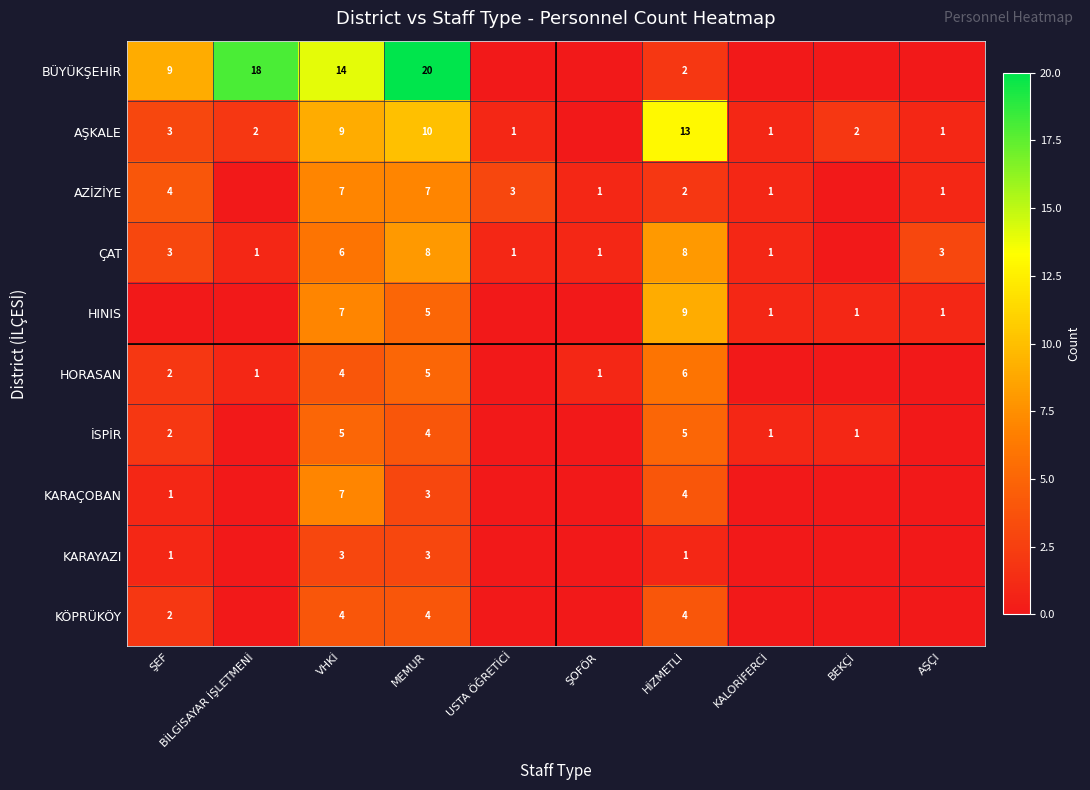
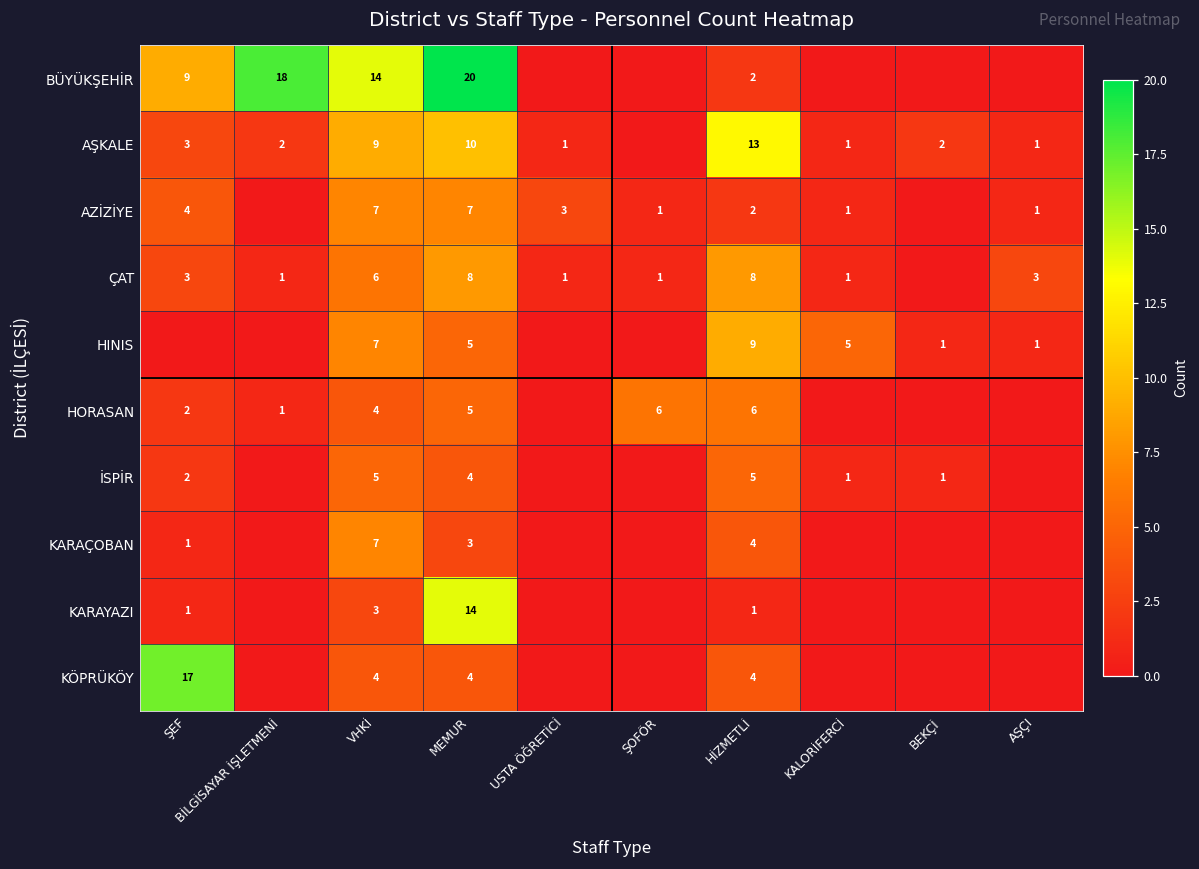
  {
    "BÜYÜKŞEHİR": {
      "ŞEF": 9,
      "BİLGİSAYAR İŞLETMENİ": 18,
      "VHKİ": 14,
      "MEMUR": 20,
      "HİZMETLİ": 2
    },
    "AŞKALE": {
      "ŞEF": 3,
      "BİLGİSAYAR İŞLETMENİ": 2,
      "VHKİ": 9,
      "MEMUR": 10,
      "USTA ÖĞRETİCİ": 1,
      "HİZMETLİ": 13,
      "KALORİFERCİ": 1,
      "BEKÇİ": 2,
      "AŞÇI": 1
    },
    "AZİZİYE": {
      "ŞEF": 4,
      "VHKİ": 7,
      "MEMUR": 7,
      "USTA ÖĞRETİCİ": 3,
      "ŞOFÖR": 1,
      "HİZMETLİ": 2,
      "KALORİFERCİ": 1,
      "AŞÇI": 1
    },
    "ÇAT": {
      "ŞEF": 3,
      "BİLGİSAYAR İŞLETMENİ": 1,
      "VHKİ": 6,
      "MEMUR": 8,
      "USTA ÖĞRETİCİ": 1,
      "ŞOFÖR": 1,
      "HİZMETLİ": 8,
      "KALORİFERCİ": 1,
      "AŞÇI": 3
    },
    "HINIS": {
      "VHKİ": 7,
      "MEMUR": 5,
      "HİZMETLİ": 9,
-     "KALORİFERCİ": 1,
+     "KALORİFERCİ": 5,
      "BEKÇİ": 1,
      "AŞÇI": 1
    },
    "HORASAN": {
      "ŞEF": 2,
      "BİLGİSAYAR İŞLETMENİ": 1,
      "VHKİ": 4,
      "MEMUR": 5,
-     "ŞOFÖR": 1,
+     "ŞOFÖR": 6,
      "HİZMETLİ": 6
    },
    "İSPİR": {
      "ŞEF": 2,
      "VHKİ": 5,
      "MEMUR": 4,
      "HİZMETLİ": 5,
      "KALORİFERCİ": 1,
      "BEKÇİ": 1
    },
    "KARAÇOBAN": {
      "ŞEF": 1,
      "VHKİ": 7,
      "MEMUR": 3,
      "HİZMETLİ": 4
    },
    "KARAYAZI": {
      "ŞEF": 1,
      "VHKİ": 3,
-     "MEMUR": 3,
+     "MEMUR": 14,
      "HİZMETLİ": 1
    },
    "KÖPRÜKÖY": {
-     "ŞEF": 2,
+     "ŞEF": 17,
      "VHKİ": 4,
      "MEMUR": 4,
      "HİZMETLİ": 4
    }
  }
